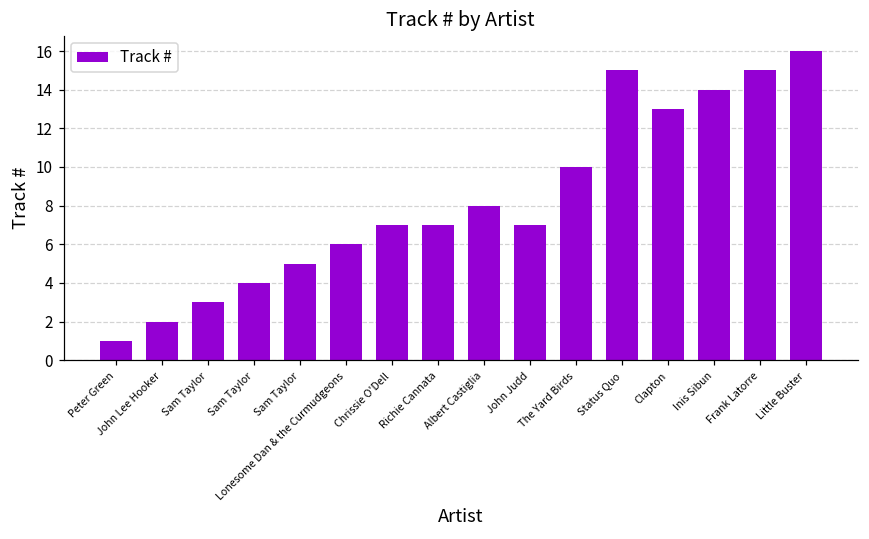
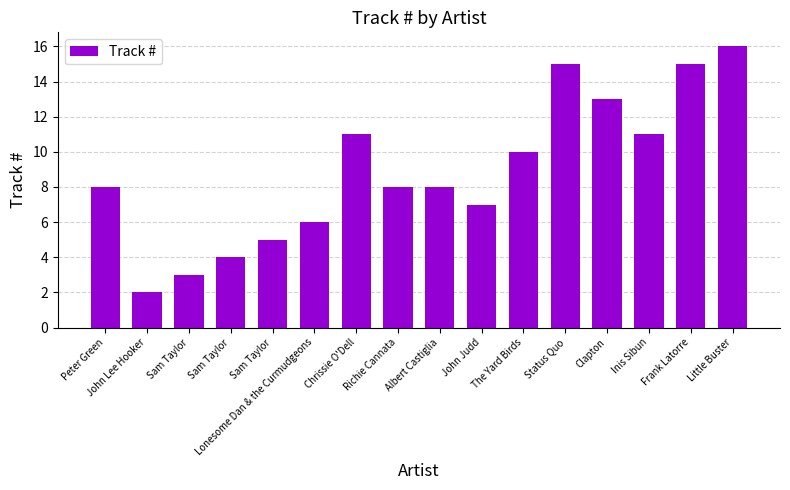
  {
-   "Peter Green": 1,
+   "Peter Green": 8,
    "John Lee Hooker": 2,
    "Lonesome Dan & the Curmudgeons": 6,
-   "Chrissie O'Dell": 7,
-   "Richie Cannata": 7,
+   "Chrissie O'Dell": 11,
+   "Richie Cannata": 8,
    "Albert Castiglia": 8,
    "John Judd": 7,
    "The Yard Birds": 10,
    "Status Quo": 15,
    "Clapton": 13,
-   "Inis Sibun": 14,
+   "Inis Sibun": 11,
    "Frank Latorre": 15,
    "Little Buster": 16
  }
